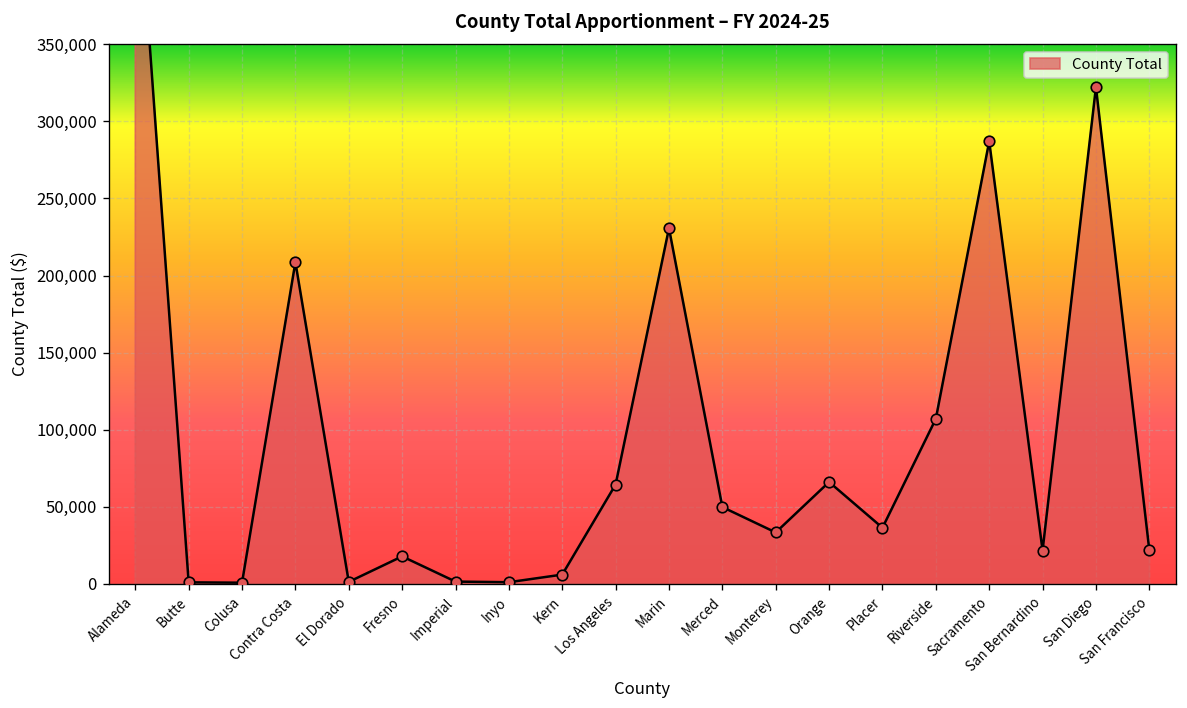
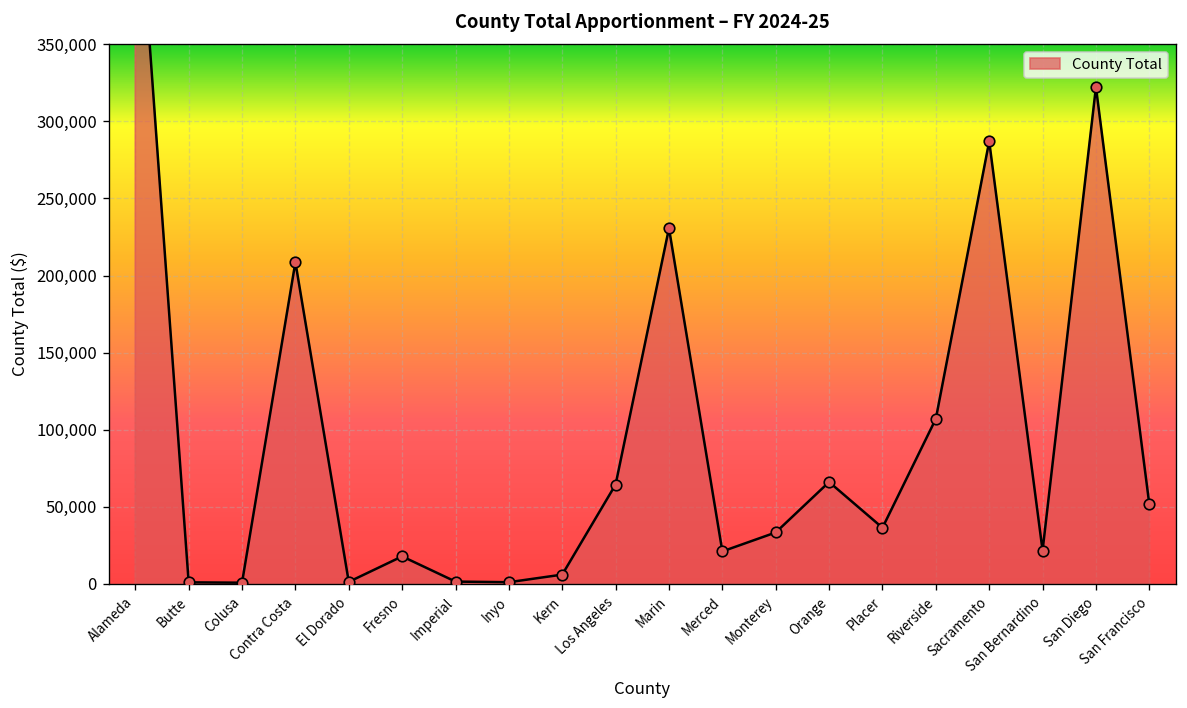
  {
    "Butte": "1,000",
    "Colusa": "1,000",
    "Contra Costa": "209,000",
    "El Dorado": "1,000",
    "Fresno": "18,000",
    "Imperial": "2,000",
    "Inyo": "1,000",
    "Kern": "6,000",
    "Los Angeles": "65,000",
    "Marin": "231,000",
-   "Merced": "50,000",
+   "Merced": "21,000",
    "Monterey": "33,000",
    "Orange": "66,000",
    "Placer": "36,000",
    "Riverside": "107,000",
    "Sacramento": "287,000",
    "San Bernardino": "22,000",
    "San Diego": "322,000",
-   "San Francisco": "22,000"
+   "San Francisco": "52,000"
  }
